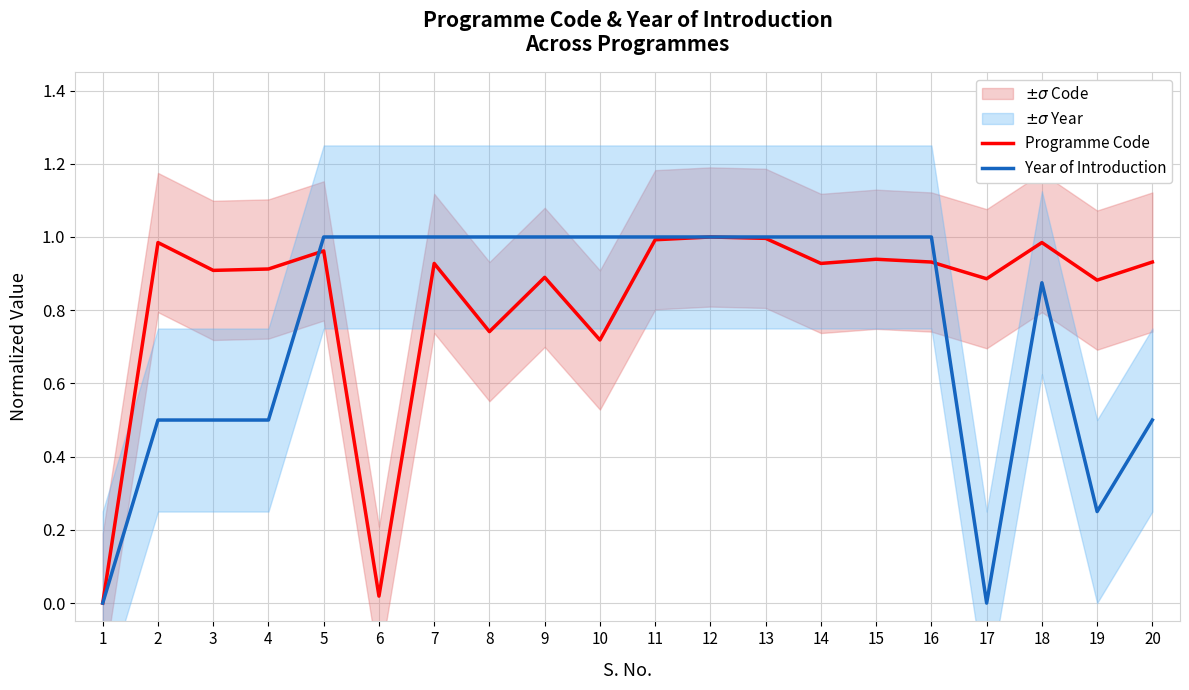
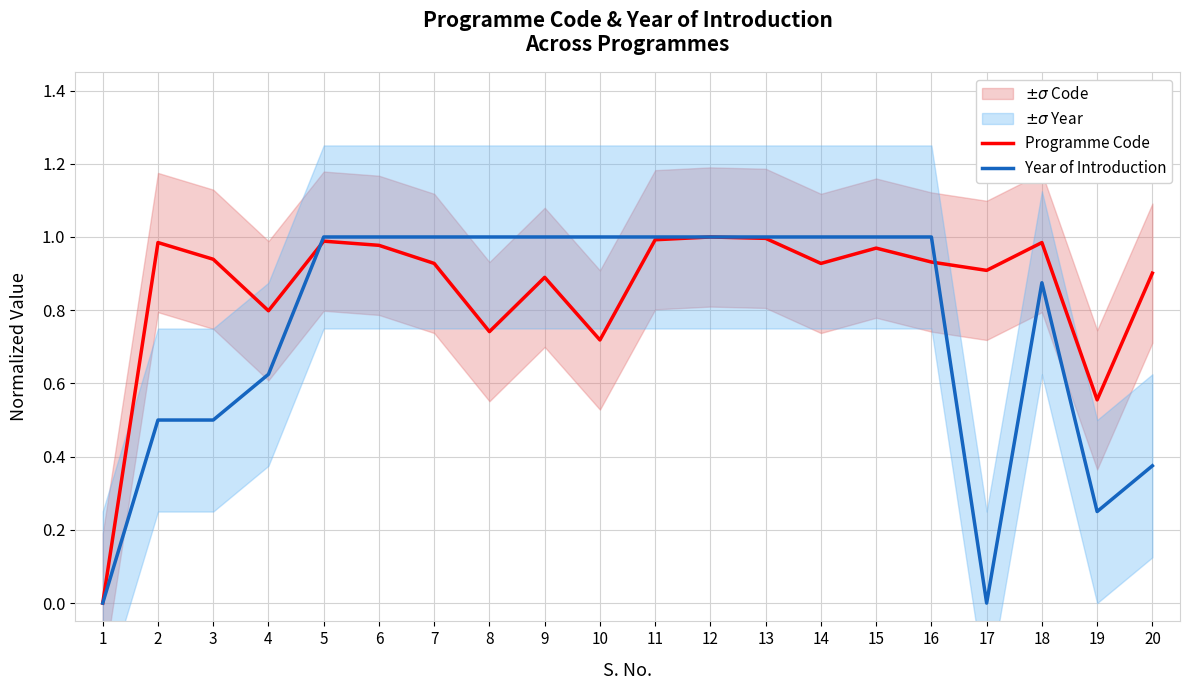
  {
    "Programme Code": {
      "2": 0.98,
-     "3": 0.91,
-     "4": 0.91,
-     "5": 0.96,
-     "6": 0.02,
+     "3": 0.94,
+     "4": 0.80,
+     "5": 0.99,
+     "6": 0.98,
      "7": 0.93,
      "8": 0.74,
      "9": 0.89,
      "10": 0.72,
      "11": 0.99,
      "14": 0.93,
-     "15": 0.94,
+     "15": 0.97,
      "16": 0.93,
-     "17": 0.89,
+     "17": 0.91,
      "18": 0.98,
-     "19": 0.88,
-     "20": 0.93
+     "19": 0.56,
+     "20": 0.90
    },
    "Year of Introduction": {
      "2": 0.50,
      "3": 0.50,
-     "4": 0.50,
+     "4": 0.63,
      "5": 1.00,
      "6": 1.00,
      "7": 1.00,
      "8": 1.00,
      "9": 1.00,
      "10": 1.00,
      "11": 1.00,
      "14": 1.00,
      "15": 1.00,
      "16": 1.00,
      "17": 0.00,
      "18": 0.88,
      "19": 0.25,
-     "20": 0.50
+     "20": 0.38
    }
  }
